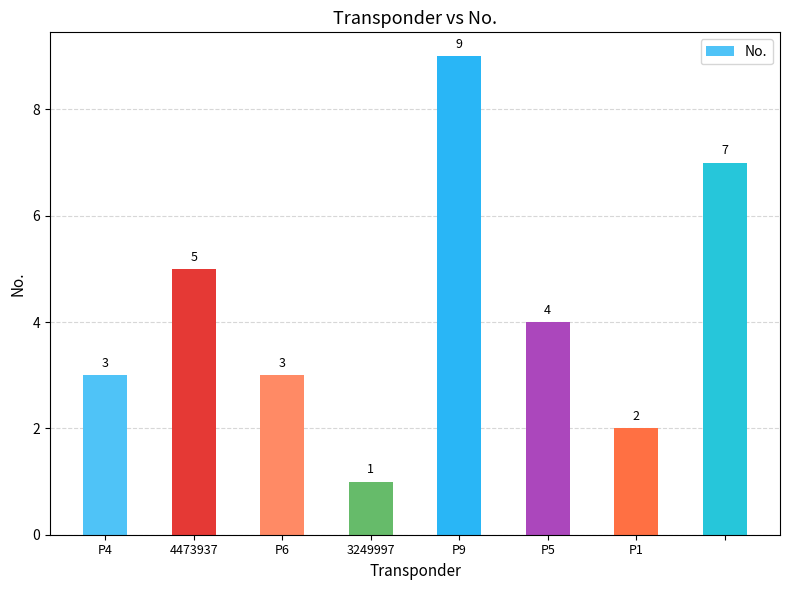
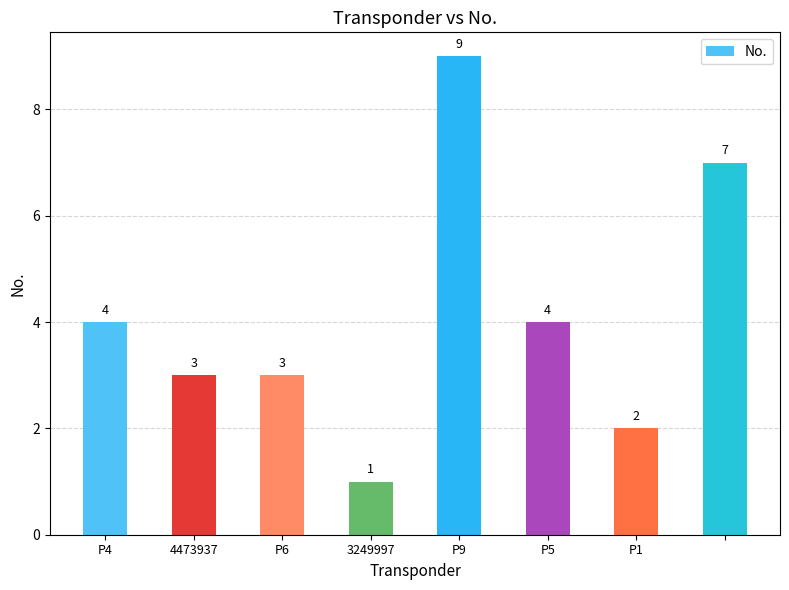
  {
-   "P4": 3,
-   "4473937": 5,
+   "P4": 4,
+   "4473937": 3,
    "P6": 3,
    "3249997": 1,
    "P9": 9,
    "P5": 4,
    "P1": 2
  }
